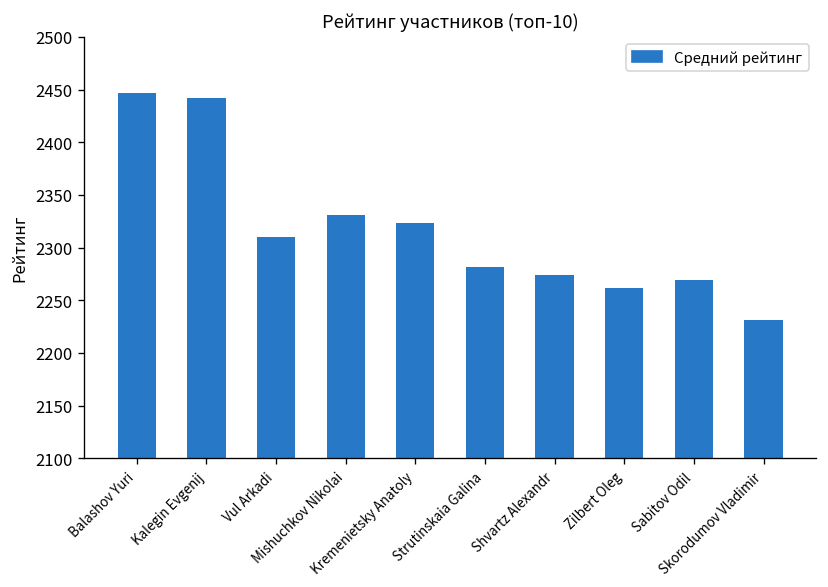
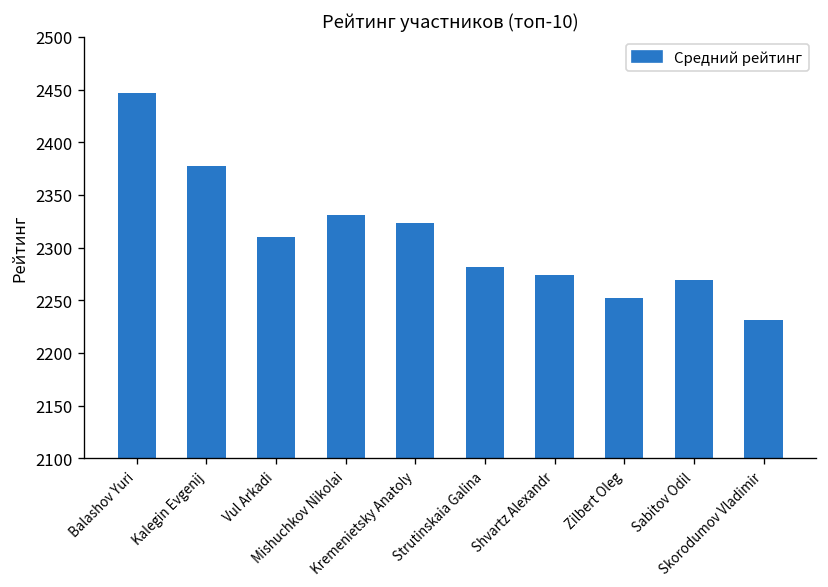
  {
    "Balashov Yuri": 2450,
-   "Kalegin Evgenij": 2440,
+   "Kalegin Evgenij": 2380,
    "Vul Arkadi": 2310,
    "Mishuchkov Nikolai": 2330,
    "Kremenietsky Anatoly": 2320,
    "Strutinskaia Galina": 2280,
    "Shvartz Alexandr": 2270,
-   "Zilbert Oleg": 2260,
+   "Zilbert Oleg": 2250,
    "Sabitov Odil": 2270,
    "Skorodumov Vladimir": 2230
  }
